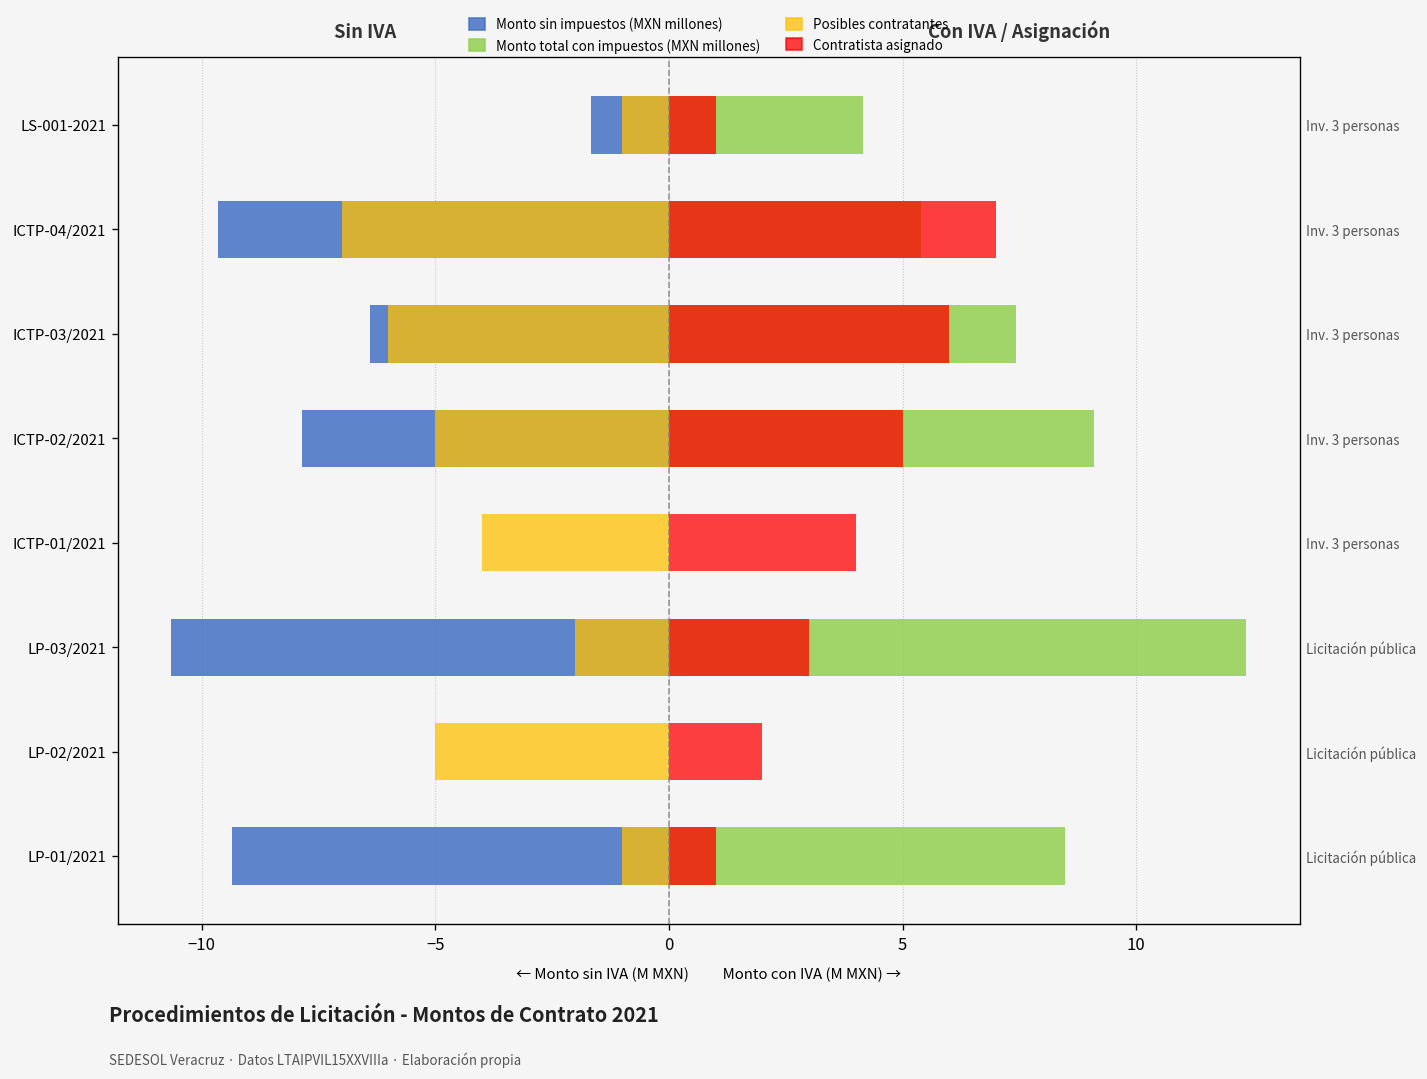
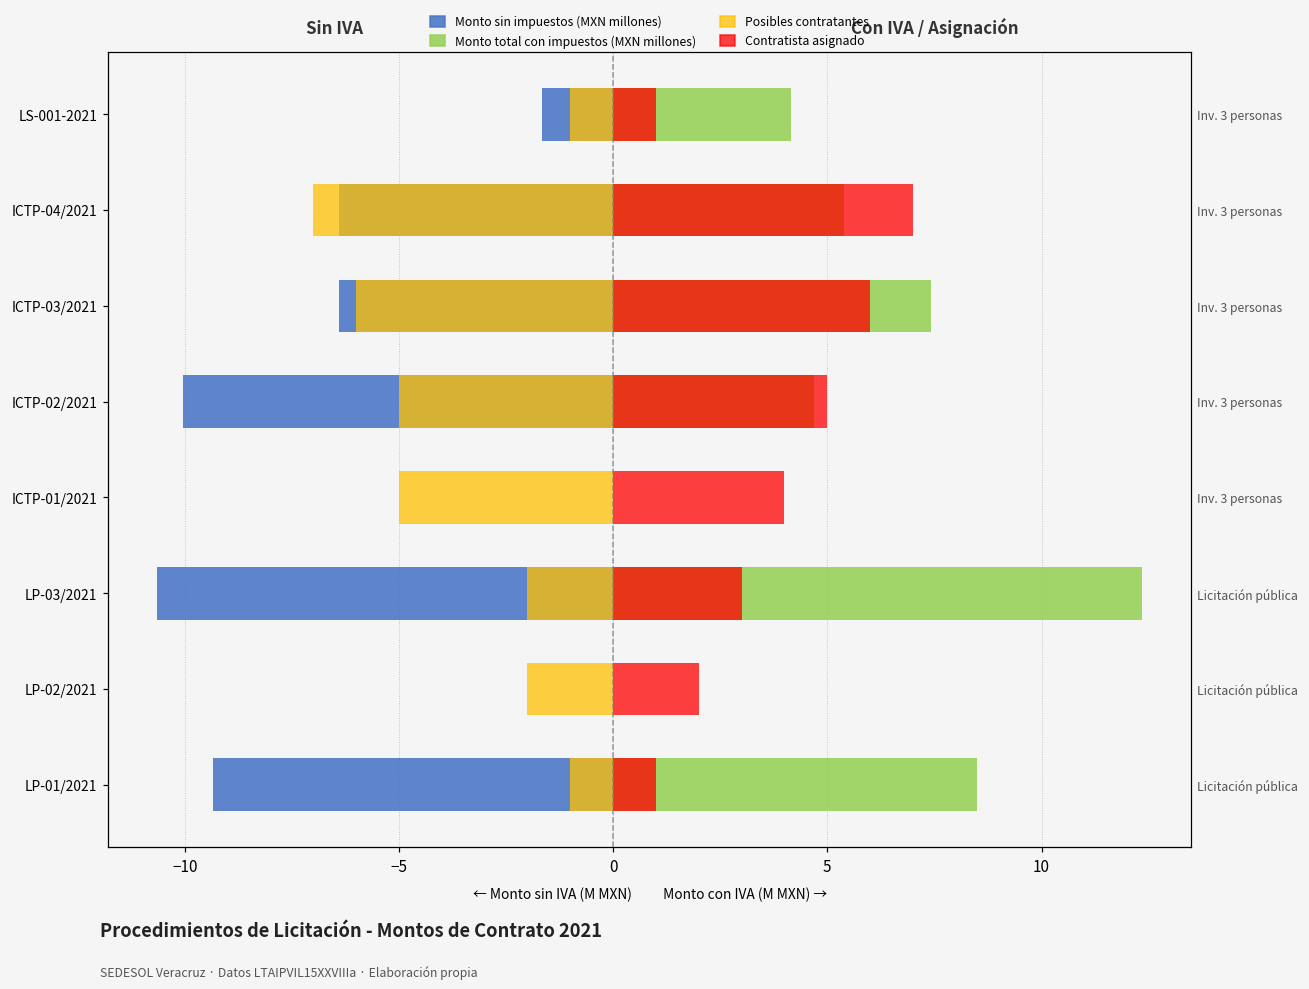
  {
    "Monto sin impuestos (MXN millones)": {
      "LS-001-2021": -1.7,
-     "ICTP-04/2021": -9.7,
+     "ICTP-04/2021": -6.4,
      "ICTP-03/2021": -6.4,
-     "ICTP-02/2021": -7.8,
+     "ICTP-02/2021": -10.1,
      "ICTP-01/2021": 0.0,
      "LP-03/2021": -10.6,
      "LP-02/2021": 0.0,
      "LP-01/2021": -9.3
    },
    "Posibles contratantes": {
-     "ICTP-01/2021": -4.0,
-     "LP-02/2021": -5.0
+     "ICTP-01/2021": -5.0,
+     "LP-02/2021": -2.0
    },
    "Monto total con impuestos (MXN millones)": {
      "LS-001-2021": 4.1,
      "ICTP-03/2021": 7.4,
-     "ICTP-02/2021": 9.1,
+     "ICTP-02/2021": 4.7,
      "ICTP-01/2021": 0.0,
      "LP-03/2021": 12.4,
      "LP-02/2021": 0.0,
      "LP-01/2021": 8.5
    },
    "Contratista asignado": {
      "ICTP-04/2021": 7.0,
      "ICTP-01/2021": 4.0,
      "LP-02/2021": 2.0
    }
  }
